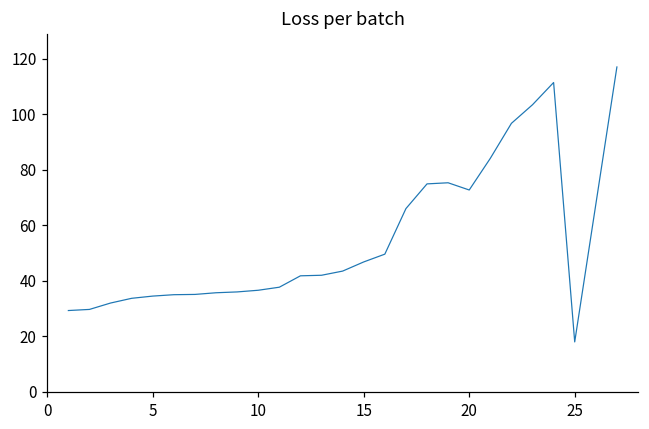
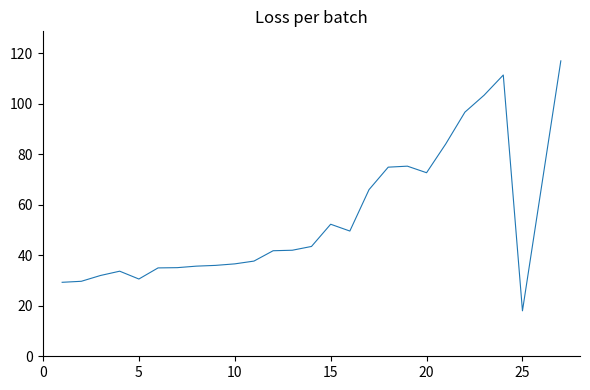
  {
-   "5": 35,
+   "5": 31,
    "10": 37,
-   "15": 47,
+   "15": 52,
    "20": 73,
    "25": 18
  }
